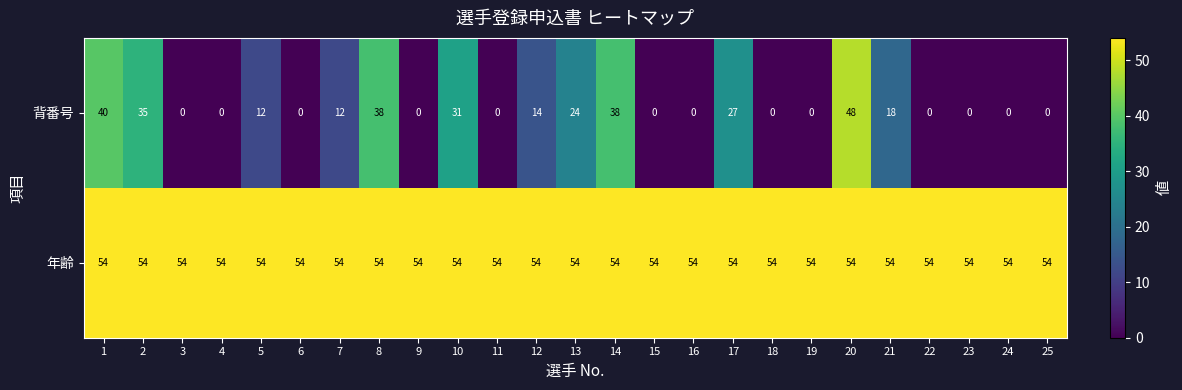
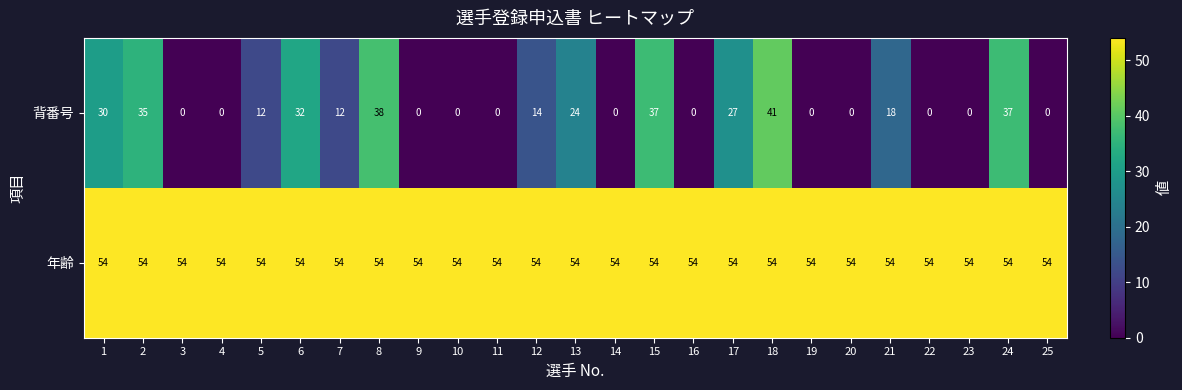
  {
    "背番号": {
-     "1": 40,
+     "1": 30,
      "2": 35,
      "3": 0,
      "4": 0,
      "5": 12,
-     "6": 0,
+     "6": 32,
      "7": 12,
      "8": 38,
      "9": 0,
-     "10": 31,
+     "10": 0,
      "11": 0,
      "12": 14,
      "13": 24,
-     "14": 38,
-     "15": 0,
+     "14": 0,
+     "15": 37,
      "16": 0,
      "17": 27,
-     "18": 0,
+     "18": 41,
      "19": 0,
-     "20": 48,
+     "20": 0,
      "21": 18,
      "22": 0,
      "23": 0,
-     "24": 0,
+     "24": 37,
      "25": 0
    },
    "年齢": {
      "1": 54,
      "2": 54,
      "3": 54,
      "4": 54,
      "5": 54,
      "6": 54,
      "7": 54,
      "8": 54,
      "9": 54,
      "10": 54,
      "11": 54,
      "12": 54,
      "13": 54,
      "14": 54,
      "15": 54,
      "16": 54,
      "17": 54,
      "18": 54,
      "19": 54,
      "20": 54,
      "21": 54,
      "22": 54,
      "23": 54,
      "24": 54,
      "25": 54
    }
  }
